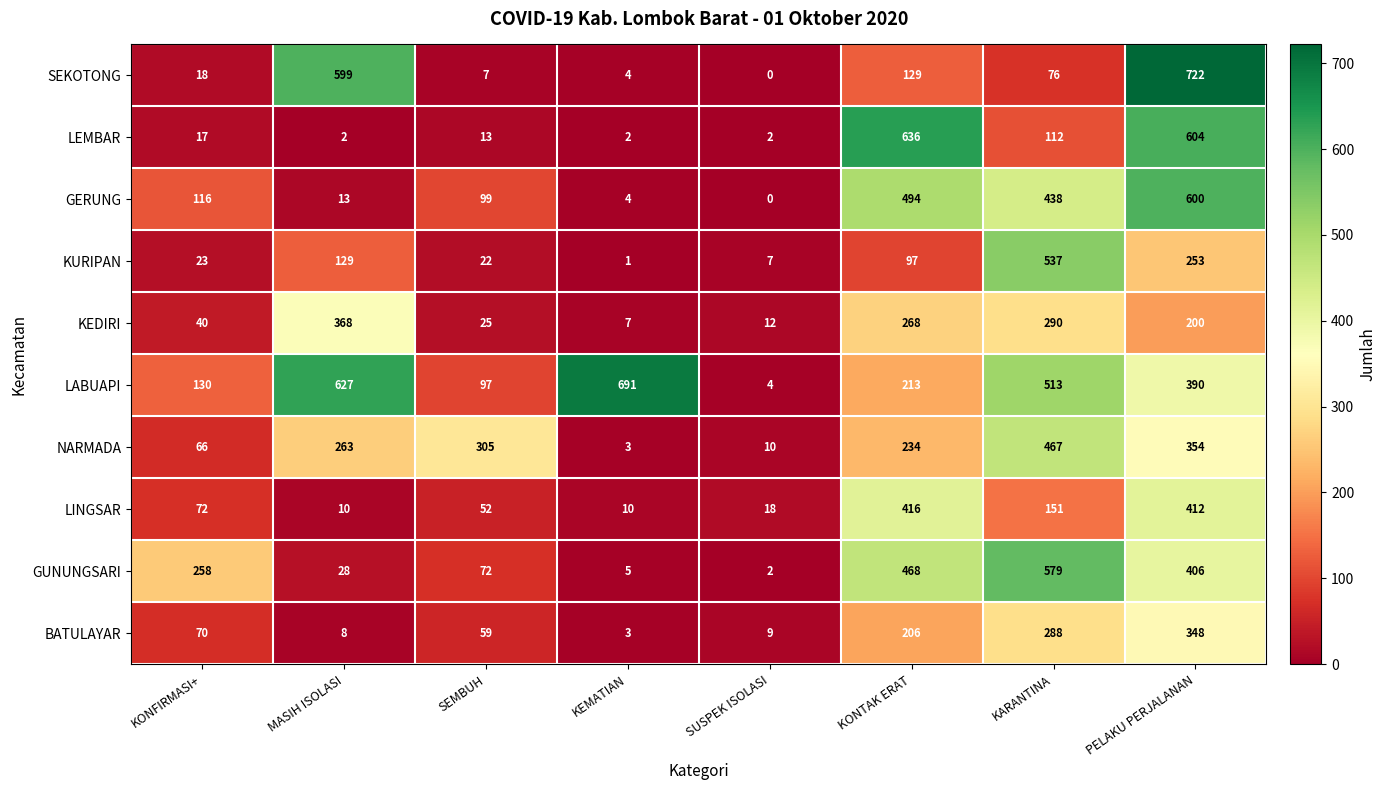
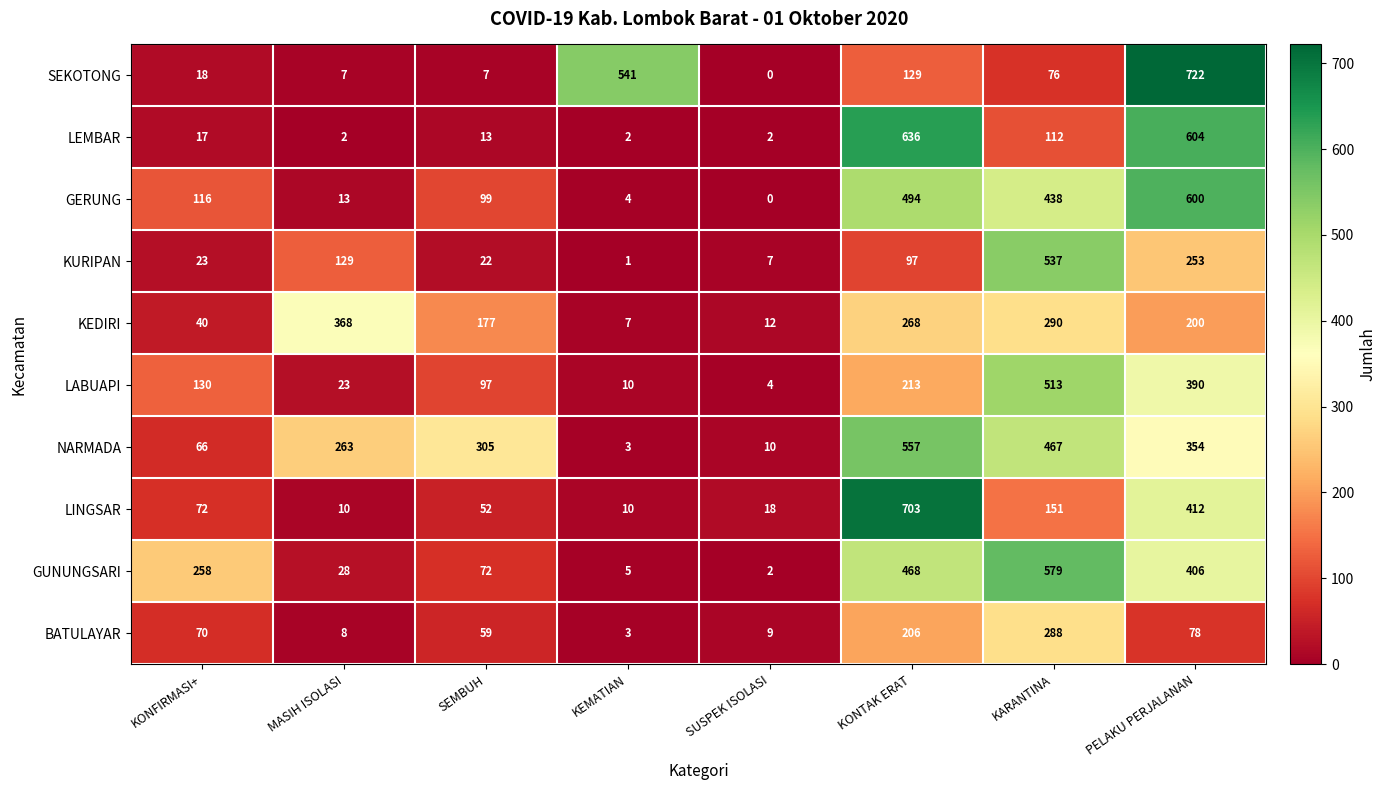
  {
    "SEKOTONG": {
      "KONFIRMASI+": 18,
-     "MASIH ISOLASI": 599,
+     "MASIH ISOLASI": 7,
      "SEMBUH": 7,
-     "KEMATIAN": 4,
+     "KEMATIAN": 541,
      "SUSPEK ISOLASI": 0,
      "KONTAK ERAT": 129,
      "KARANTINA": 76,
      "PELAKU PERJALANAN": 722
    },
    "LEMBAR": {
      "KONFIRMASI+": 17,
      "MASIH ISOLASI": 2,
      "SEMBUH": 13,
      "KEMATIAN": 2,
      "SUSPEK ISOLASI": 2,
      "KONTAK ERAT": 636,
      "KARANTINA": 112,
      "PELAKU PERJALANAN": 604
    },
    "GERUNG": {
      "KONFIRMASI+": 116,
      "MASIH ISOLASI": 13,
      "SEMBUH": 99,
      "KEMATIAN": 4,
      "SUSPEK ISOLASI": 0,
      "KONTAK ERAT": 494,
      "KARANTINA": 438,
      "PELAKU PERJALANAN": 600
    },
    "KURIPAN": {
      "KONFIRMASI+": 23,
      "MASIH ISOLASI": 129,
      "SEMBUH": 22,
      "KEMATIAN": 1,
      "SUSPEK ISOLASI": 7,
      "KONTAK ERAT": 97,
      "KARANTINA": 537,
      "PELAKU PERJALANAN": 253
    },
    "KEDIRI": {
      "KONFIRMASI+": 40,
      "MASIH ISOLASI": 368,
-     "SEMBUH": 25,
+     "SEMBUH": 177,
      "KEMATIAN": 7,
      "SUSPEK ISOLASI": 12,
      "KONTAK ERAT": 268,
      "KARANTINA": 290,
      "PELAKU PERJALANAN": 200
    },
    "LABUAPI": {
      "KONFIRMASI+": 130,
-     "MASIH ISOLASI": 627,
+     "MASIH ISOLASI": 23,
      "SEMBUH": 97,
-     "KEMATIAN": 691,
+     "KEMATIAN": 10,
      "SUSPEK ISOLASI": 4,
      "KONTAK ERAT": 213,
      "KARANTINA": 513,
      "PELAKU PERJALANAN": 390
    },
    "NARMADA": {
      "KONFIRMASI+": 66,
      "MASIH ISOLASI": 263,
      "SEMBUH": 305,
      "KEMATIAN": 3,
      "SUSPEK ISOLASI": 10,
-     "KONTAK ERAT": 234,
+     "KONTAK ERAT": 557,
      "KARANTINA": 467,
      "PELAKU PERJALANAN": 354
    },
    "LINGSAR": {
      "KONFIRMASI+": 72,
      "MASIH ISOLASI": 10,
      "SEMBUH": 52,
      "KEMATIAN": 10,
      "SUSPEK ISOLASI": 18,
-     "KONTAK ERAT": 416,
+     "KONTAK ERAT": 703,
      "KARANTINA": 151,
      "PELAKU PERJALANAN": 412
    },
    "GUNUNGSARI": {
      "KONFIRMASI+": 258,
      "MASIH ISOLASI": 28,
      "SEMBUH": 72,
      "KEMATIAN": 5,
      "SUSPEK ISOLASI": 2,
      "KONTAK ERAT": 468,
      "KARANTINA": 579,
      "PELAKU PERJALANAN": 406
    },
    "BATULAYAR": {
      "KONFIRMASI+": 70,
      "MASIH ISOLASI": 8,
      "SEMBUH": 59,
      "KEMATIAN": 3,
      "SUSPEK ISOLASI": 9,
      "KONTAK ERAT": 206,
      "KARANTINA": 288,
-     "PELAKU PERJALANAN": 348
+     "PELAKU PERJALANAN": 78
    }
  }
